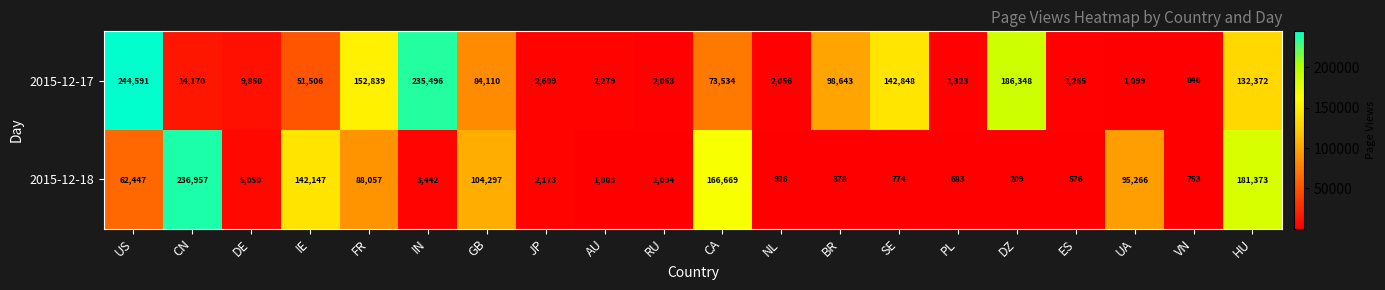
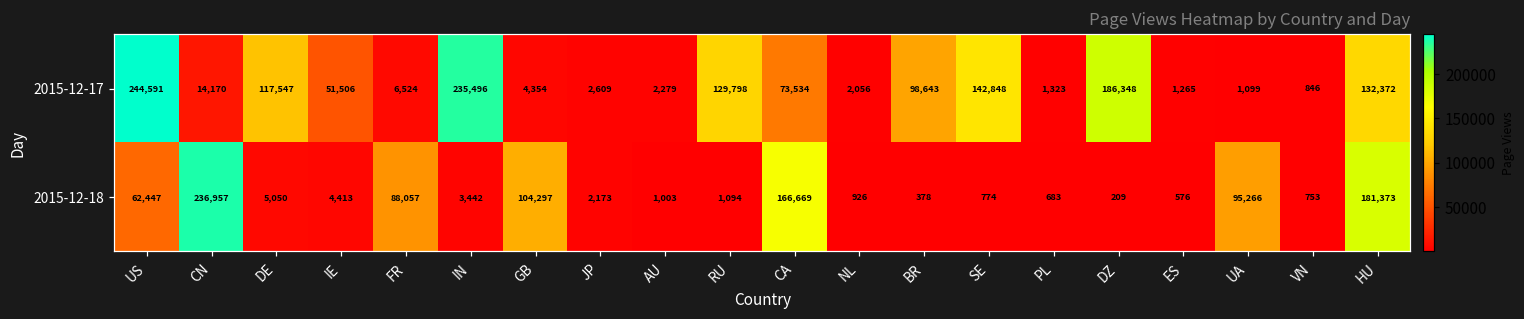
  {
    "2015-12-17": {
      "US": "244,591",
      "CN": "14,170",
-     "DE": "9,850",
+     "DE": "117,547",
      "IE": "51,506",
-     "FR": "152,839",
+     "FR": "6,524",
      "IN": "235,496",
-     "GB": "84,110",
+     "GB": "4,354",
      "JP": "2,609",
      "AU": "2,279",
-     "RU": "2,063",
+     "RU": "129,798",
      "CA": "73,534",
      "NL": "2,056",
      "BR": "98,643",
      "SE": "142,848",
      "PL": "1,323",
      "DZ": "186,348",
      "ES": "1,265",
      "UA": "1,099",
      "VN": "846",
      "HU": "132,372"
    },
    "2015-12-18": {
      "US": "62,447",
      "CN": "236,957",
      "DE": "5,050",
-     "IE": "142,147",
+     "IE": "4,413",
      "FR": "88,057",
      "IN": "3,442",
      "GB": "104,297",
      "JP": "2,173",
      "AU": "1,003",
      "RU": "1,094",
      "CA": "166,669",
      "NL": "926",
      "BR": "378",
      "SE": "774",
      "PL": "683",
      "DZ": "209",
      "ES": "576",
      "UA": "95,266",
      "VN": "753",
      "HU": "181,373"
    }
  }
